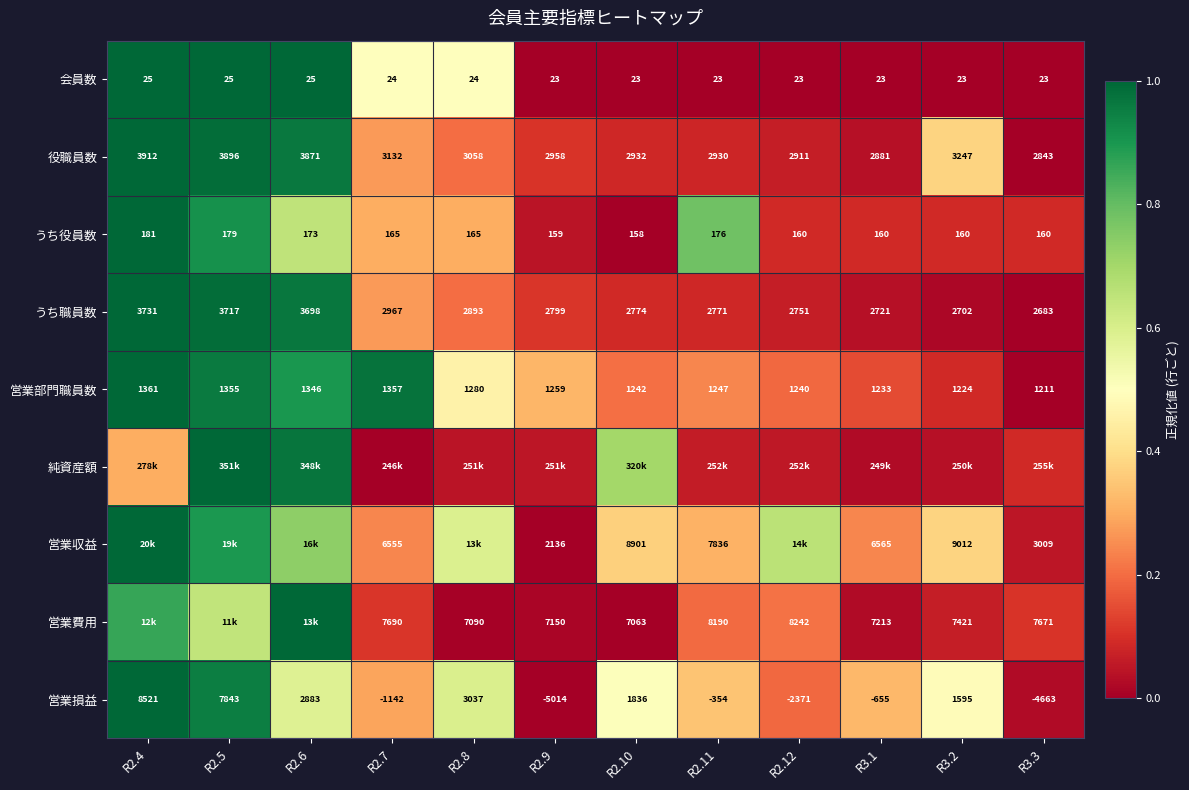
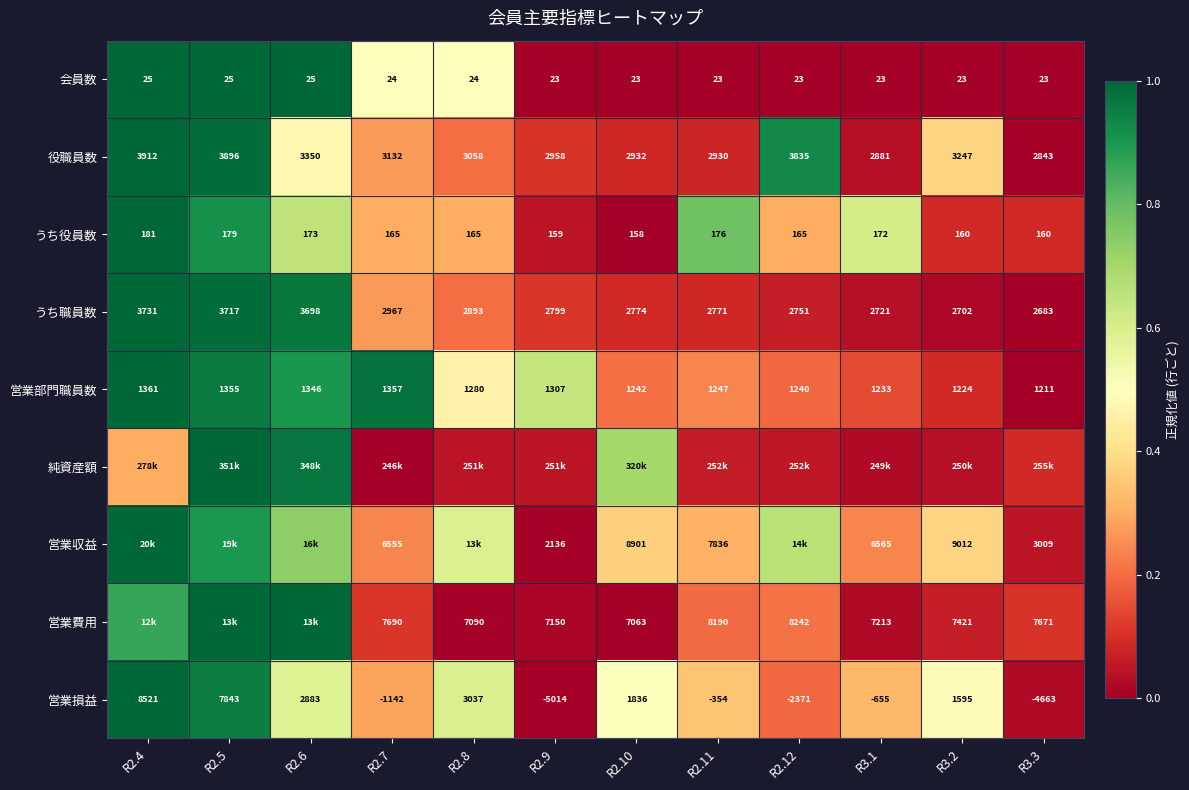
  {
    "会員数": {
      "R2.4": "25",
      "R2.5": "25",
      "R2.6": "25",
      "R2.7": "24",
      "R2.8": "24",
      "R2.9": "23",
      "R2.10": "23",
      "R2.11": "23",
      "R2.12": "23",
      "R3.1": "23",
      "R3.2": "23",
      "R3.3": "23"
    },
    "役職員数": {
      "R2.4": "3912",
      "R2.5": "3896",
-     "R2.6": "3871",
+     "R2.6": "3350",
      "R2.7": "3132",
      "R2.8": "3058",
      "R2.9": "2958",
      "R2.10": "2932",
      "R2.11": "2930",
-     "R2.12": "2911",
+     "R2.12": "3835",
      "R3.1": "2881",
      "R3.2": "3247",
      "R3.3": "2843"
    },
    "うち役員数": {
      "R2.4": "181",
      "R2.5": "179",
      "R2.6": "173",
      "R2.7": "165",
      "R2.8": "165",
      "R2.9": "159",
      "R2.10": "158",
      "R2.11": "176",
-     "R2.12": "160",
-     "R3.1": "160",
+     "R2.12": "165",
+     "R3.1": "172",
      "R3.2": "160",
      "R3.3": "160"
    },
    "うち職員数": {
      "R2.4": "3731",
      "R2.5": "3717",
      "R2.6": "3698",
      "R2.7": "2967",
      "R2.8": "2893",
      "R2.9": "2799",
      "R2.10": "2774",
      "R2.11": "2771",
      "R2.12": "2751",
      "R3.1": "2721",
      "R3.2": "2702",
      "R3.3": "2683"
    },
    "営業部門職員数": {
      "R2.4": "1361",
      "R2.5": "1355",
      "R2.6": "1346",
      "R2.7": "1357",
      "R2.8": "1280",
-     "R2.9": "1259",
+     "R2.9": "1307",
      "R2.10": "1242",
      "R2.11": "1247",
      "R2.12": "1240",
      "R3.1": "1233",
      "R3.2": "1224",
      "R3.3": "1211"
    },
    "純資産額": {
      "R2.4": "278k",
      "R2.5": "351k",
      "R2.6": "348k",
      "R2.7": "246k",
      "R2.8": "251k",
      "R2.9": "251k",
      "R2.10": "320k",
      "R2.11": "252k",
      "R2.12": "252k",
      "R3.1": "249k",
      "R3.2": "250k",
      "R3.3": "255k"
    },
    "営業収益": {
      "R2.4": "20k",
      "R2.5": "19k",
      "R2.6": "16k",
      "R2.7": "6555",
      "R2.8": "13k",
      "R2.9": "2136",
      "R2.10": "8901",
      "R2.11": "7836",
      "R2.12": "14k",
      "R3.1": "6565",
      "R3.2": "9012",
      "R3.3": "3009"
    },
    "営業費用": {
      "R2.4": "12k",
-     "R2.5": "11k",
+     "R2.5": "13k",
      "R2.6": "13k",
      "R2.7": "7690",
      "R2.8": "7090",
      "R2.9": "7150",
      "R2.10": "7063",
      "R2.11": "8190",
      "R2.12": "8242",
      "R3.1": "7213",
      "R3.2": "7421",
      "R3.3": "7671"
    },
    "営業損益": {
      "R2.4": "8521",
      "R2.5": "7843",
      "R2.6": "2883",
      "R2.7": "-1142",
      "R2.8": "3037",
      "R2.9": "-5014",
      "R2.10": "1836",
      "R2.11": "-354",
      "R2.12": "-2371",
      "R3.1": "-655",
      "R3.2": "1595",
      "R3.3": "-4663"
    }
  }
